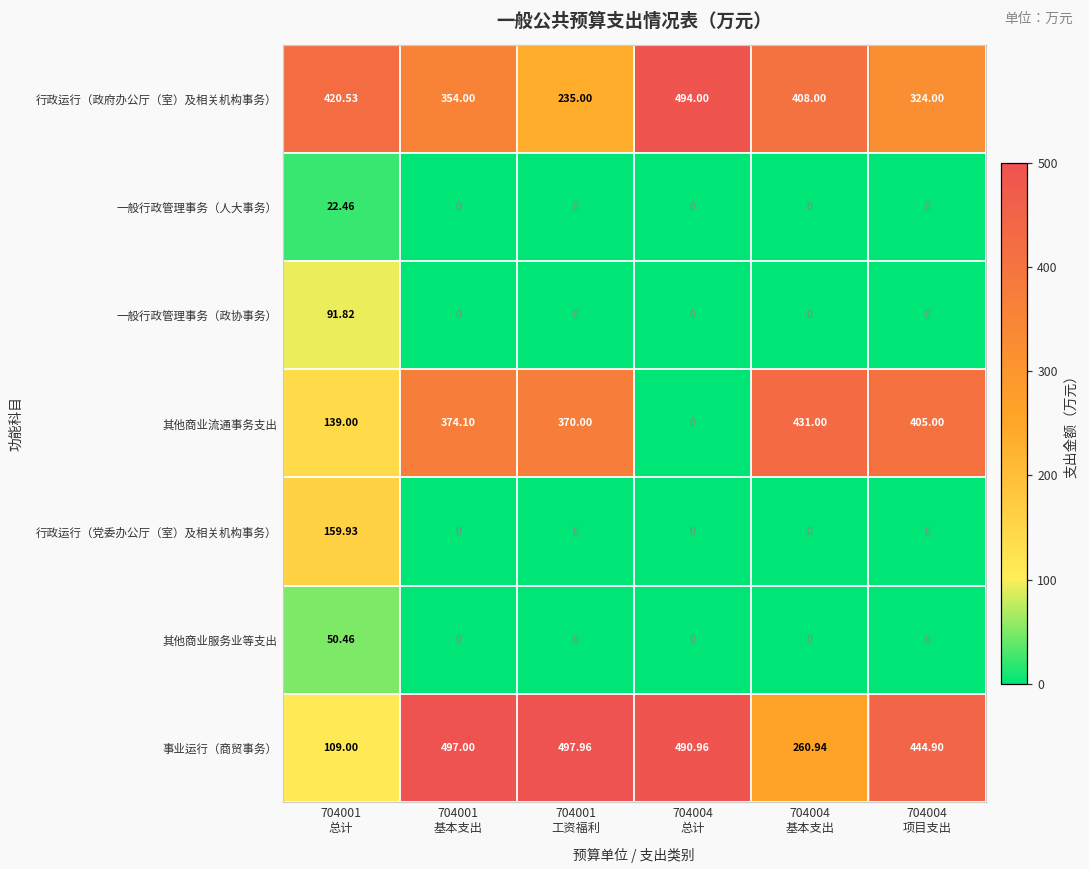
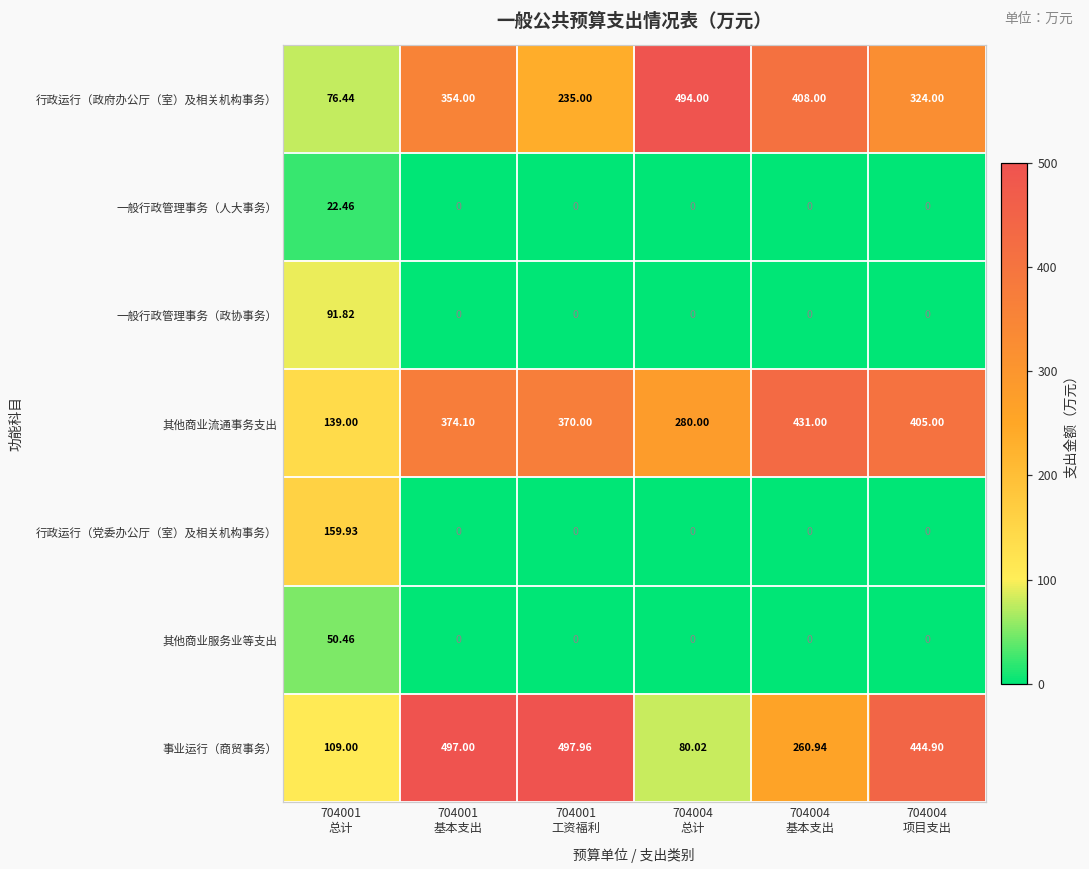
  {
    "行政运行（政府办公厅（室）及相关机构事务）": {
-     "704001 总计": 420.53,
+     "704001 总计": 76.44,
      "704001 基本支出": 354.00,
      "704001 工资福利": 235.00,
      "704004 总计": 494.00,
      "704004 基本支出": 408.00,
      "704004 项目支出": 324.00
    },
    "一般行政管理事务（人大事务）": {
      "704001 总计": 22.46,
      "704001 基本支出": 0,
      "704001 工资福利": 0,
      "704004 总计": 0,
      "704004 基本支出": 0,
      "704004 项目支出": 0
    },
    "一般行政管理事务（政协事务）": {
      "704001 总计": 91.82,
      "704001 基本支出": 0,
      "704001 工资福利": 0,
      "704004 总计": 0,
      "704004 基本支出": 0,
      "704004 项目支出": 0
    },
    "其他商业流通事务支出": {
      "704001 总计": 139.00,
      "704001 基本支出": 374.10,
      "704001 工资福利": 370.00,
-     "704004 总计": 0,
+     "704004 总计": 280.00,
      "704004 基本支出": 431.00,
      "704004 项目支出": 405.00
    },
    "行政运行（党委办公厅（室）及相关机构事务）": {
      "704001 总计": 159.93,
      "704001 基本支出": 0,
      "704001 工资福利": 0,
      "704004 总计": 0,
      "704004 基本支出": 0,
      "704004 项目支出": 0
    },
    "其他商业服务业等支出": {
      "704001 总计": 50.46,
      "704001 基本支出": 0,
      "704001 工资福利": 0,
      "704004 总计": 0,
      "704004 基本支出": 0,
      "704004 项目支出": 0
    },
    "事业运行（商贸事务）": {
      "704001 总计": 109.00,
      "704001 基本支出": 497.00,
      "704001 工资福利": 497.96,
-     "704004 总计": 490.96,
+     "704004 总计": 80.02,
      "704004 基本支出": 260.94,
      "704004 项目支出": 444.90
    }
  }
